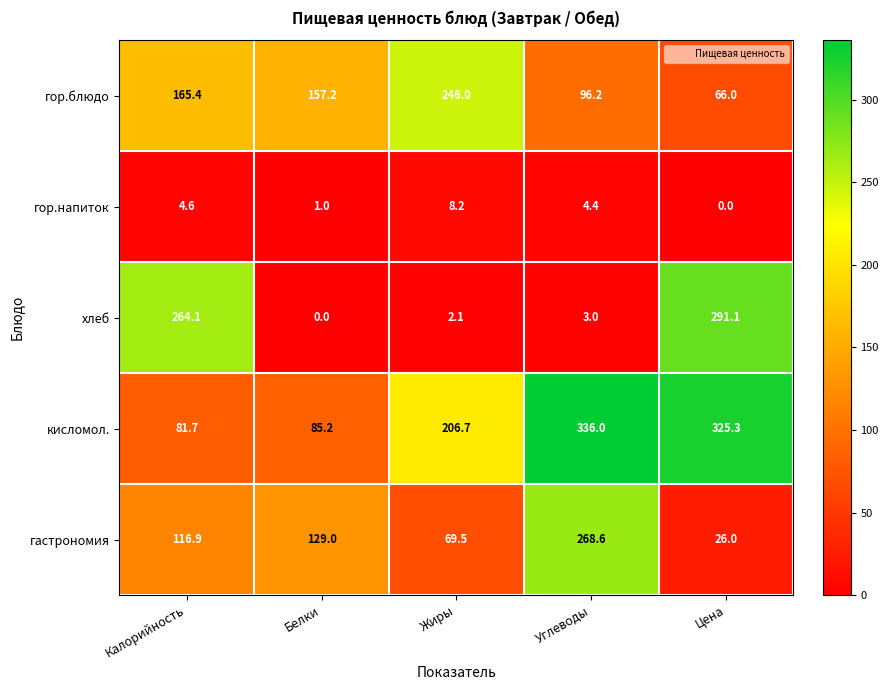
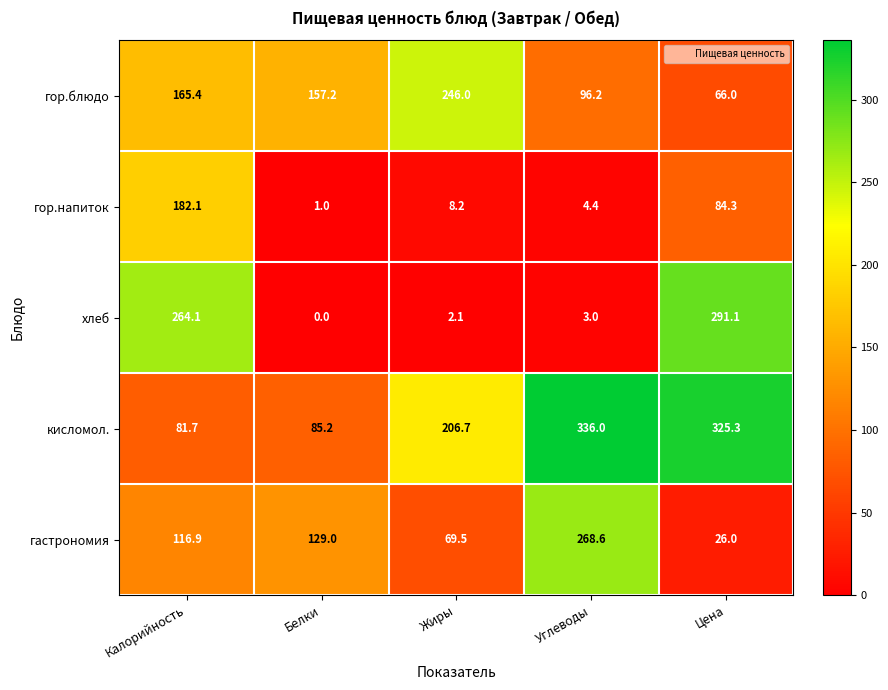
  {
    "гор.блюдо": {
      "Калорийность": 165.4,
      "Белки": 157.2,
      "Жиры": 246.0,
      "Углеводы": 96.2,
      "Цена": 66.0
    },
    "гор.напиток": {
-     "Калорийность": 4.6,
+     "Калорийность": 182.1,
      "Белки": 1.0,
      "Жиры": 8.2,
      "Углеводы": 4.4,
-     "Цена": 0.0
+     "Цена": 84.3
    },
    "хлеб": {
      "Калорийность": 264.1,
      "Белки": 0.0,
      "Жиры": 2.1,
      "Углеводы": 3.0,
      "Цена": 291.1
    },
    "кисломол.": {
      "Калорийность": 81.7,
      "Белки": 85.2,
      "Жиры": 206.7,
      "Углеводы": 336.0,
      "Цена": 325.3
    },
    "гастрономия": {
      "Калорийность": 116.9,
      "Белки": 129.0,
      "Жиры": 69.5,
      "Углеводы": 268.6,
      "Цена": 26.0
    }
  }
